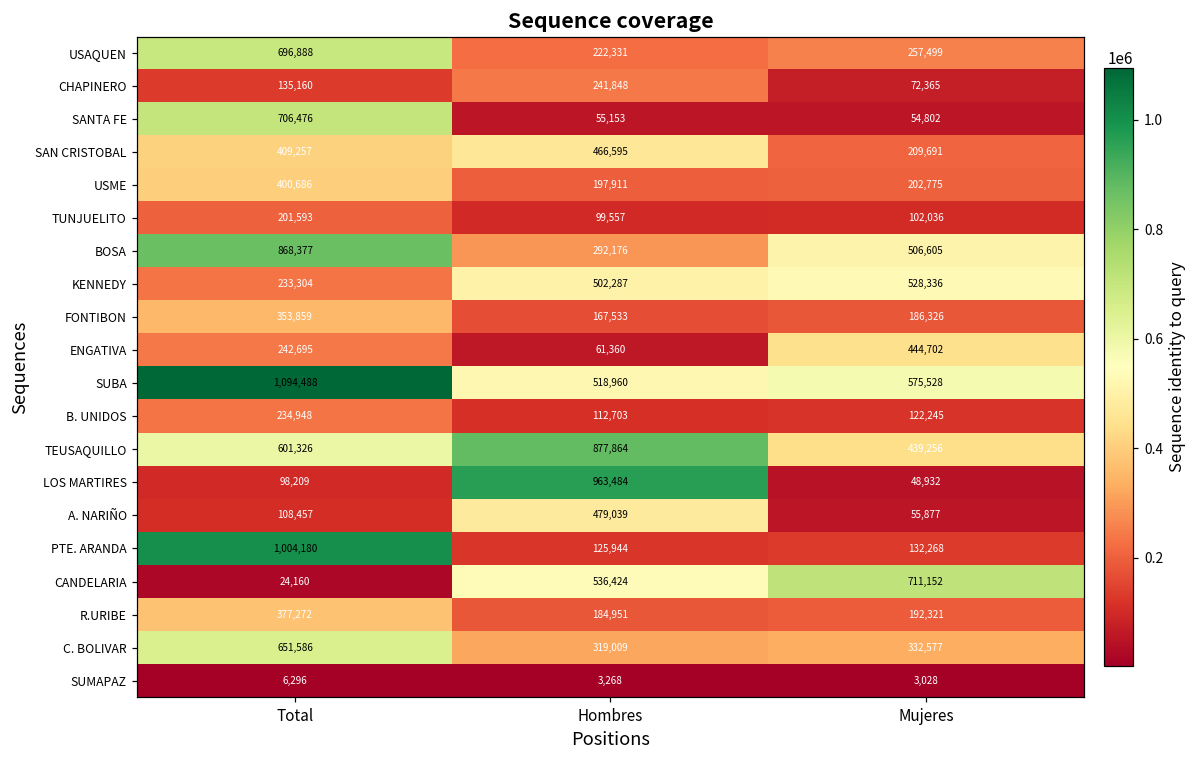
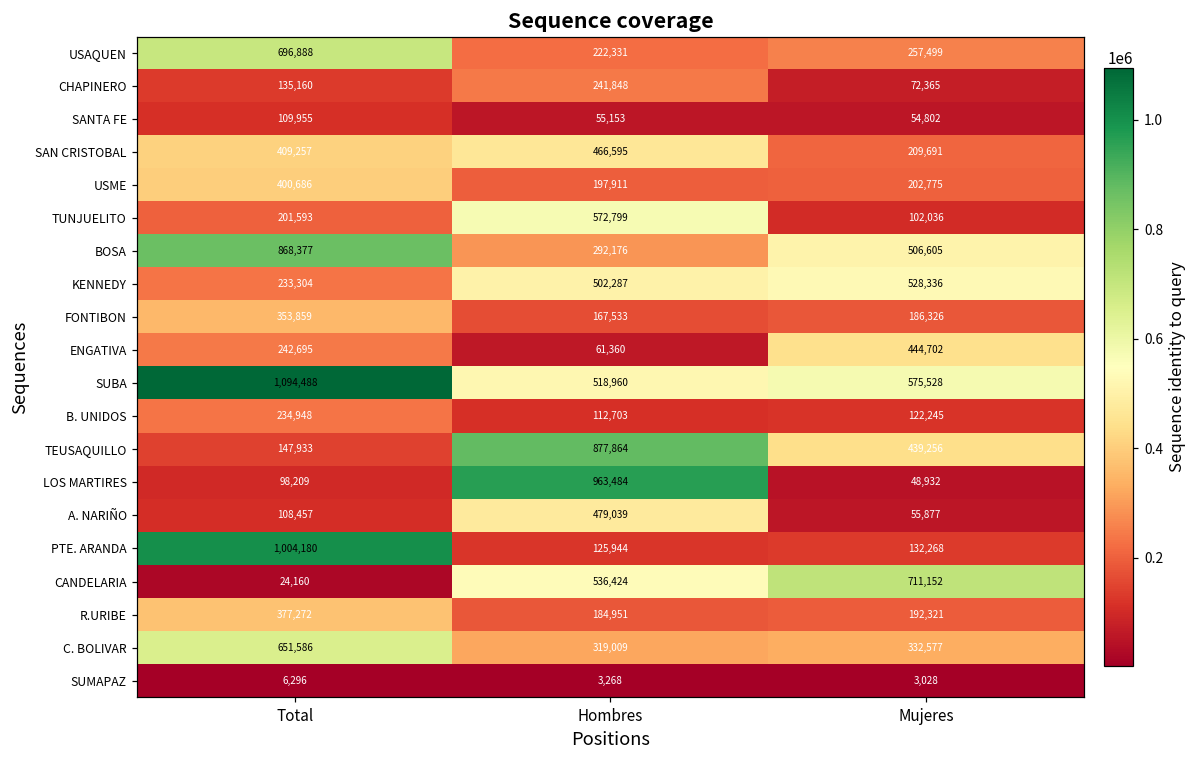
  {
    "USAQUEN": {
      "Total": "696,888",
      "Hombres": "222,331",
      "Mujeres": "257,499"
    },
    "CHAPINERO": {
      "Total": "135,160",
      "Hombres": "241,848",
      "Mujeres": "72,365"
    },
    "SANTA FE": {
-     "Total": "706,476",
+     "Total": "109,955",
      "Hombres": "55,153",
      "Mujeres": "54,802"
    },
    "SAN CRISTOBAL": {
      "Total": "409,257",
      "Hombres": "466,595",
      "Mujeres": "209,691"
    },
    "USME": {
      "Total": "400,686",
      "Hombres": "197,911",
      "Mujeres": "202,775"
    },
    "TUNJUELITO": {
      "Total": "201,593",
-     "Hombres": "99,557",
+     "Hombres": "572,799",
      "Mujeres": "102,036"
    },
    "BOSA": {
      "Total": "868,377",
      "Hombres": "292,176",
      "Mujeres": "506,605"
    },
    "KENNEDY": {
      "Total": "233,304",
      "Hombres": "502,287",
      "Mujeres": "528,336"
    },
    "FONTIBON": {
      "Total": "353,859",
      "Hombres": "167,533",
      "Mujeres": "186,326"
    },
    "ENGATIVA": {
      "Total": "242,695",
      "Hombres": "61,360",
      "Mujeres": "444,702"
    },
    "SUBA": {
      "Total": "1,094,488",
      "Hombres": "518,960",
      "Mujeres": "575,528"
    },
    "B. UNIDOS": {
      "Total": "234,948",
      "Hombres": "112,703",
      "Mujeres": "122,245"
    },
    "TEUSAQUILLO": {
-     "Total": "601,326",
+     "Total": "147,933",
      "Hombres": "877,864",
      "Mujeres": "439,256"
    },
    "LOS MARTIRES": {
      "Total": "98,209",
      "Hombres": "963,484",
      "Mujeres": "48,932"
    },
    "A. NARIÑO": {
      "Total": "108,457",
      "Hombres": "479,039",
      "Mujeres": "55,877"
    },
    "PTE. ARANDA": {
      "Total": "1,004,180",
      "Hombres": "125,944",
      "Mujeres": "132,268"
    },
    "CANDELARIA": {
      "Total": "24,160",
      "Hombres": "536,424",
      "Mujeres": "711,152"
    },
    "R.URIBE": {
      "Total": "377,272",
      "Hombres": "184,951",
      "Mujeres": "192,321"
    },
    "C. BOLIVAR": {
      "Total": "651,586",
      "Hombres": "319,009",
      "Mujeres": "332,577"
    },
    "SUMAPAZ": {
      "Total": "6,296",
      "Hombres": "3,268",
      "Mujeres": "3,028"
    }
  }
